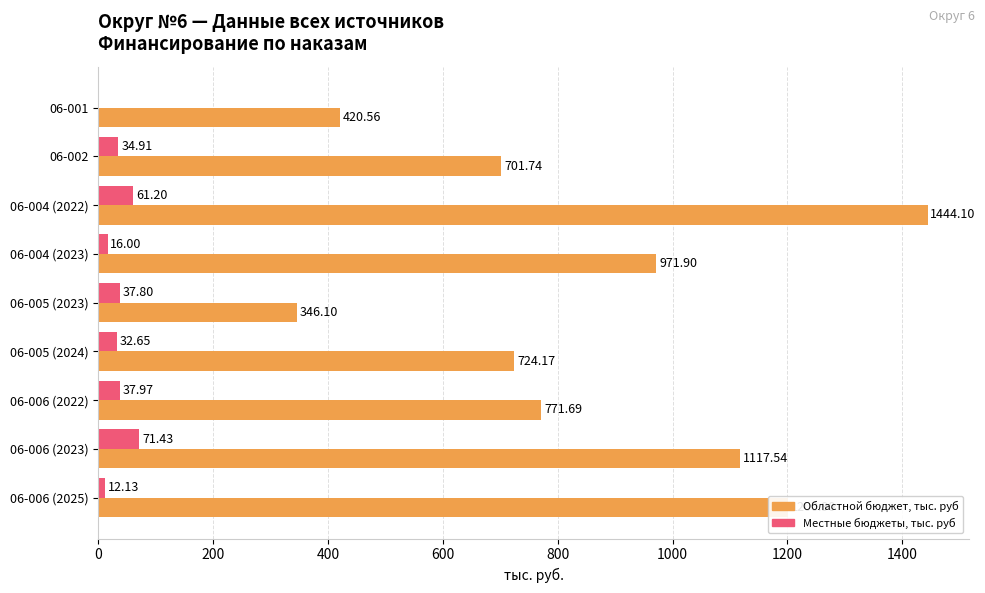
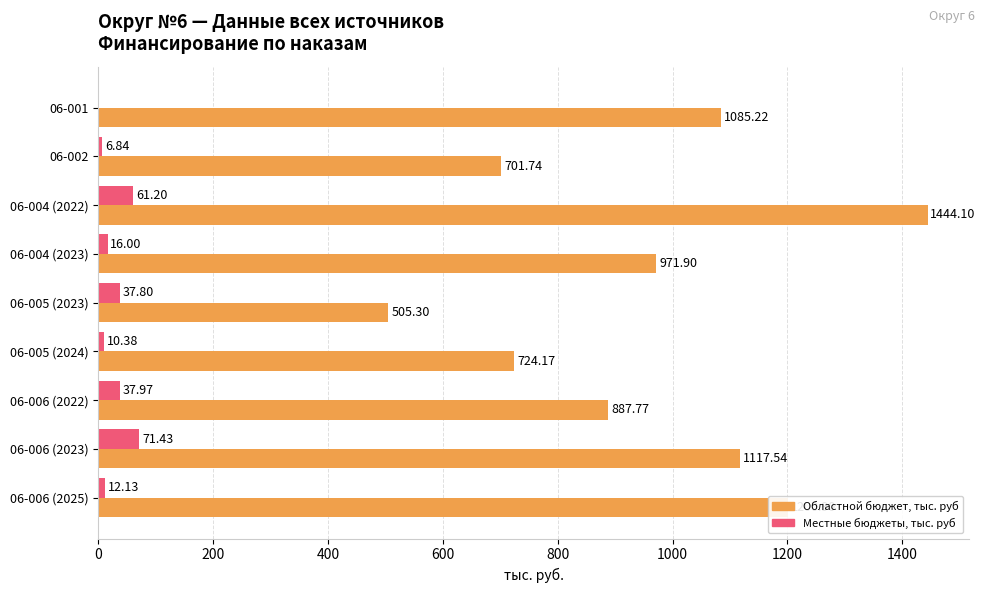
  {
    "Областной бюджет, тыс. руб": {
-     "06-001": 420.56,
+     "06-001": 1085.22,
      "06-002": 701.74,
      "06-004 (2022)": 1444.10,
      "06-004 (2023)": 971.90,
-     "06-005 (2023)": 346.10,
+     "06-005 (2023)": 505.30,
      "06-005 (2024)": 724.17,
-     "06-006 (2022)": 771.69,
+     "06-006 (2022)": 887.77,
      "06-006 (2023)": 1117.54
    },
    "Местные бюджеты, тыс. руб": {
-     "06-002": 34.91,
+     "06-002": 6.84,
      "06-004 (2022)": 61.20,
      "06-004 (2023)": 16.00,
      "06-005 (2023)": 37.80,
-     "06-005 (2024)": 32.65,
+     "06-005 (2024)": 10.38,
      "06-006 (2022)": 37.97,
      "06-006 (2023)": 71.43,
      "06-006 (2025)": 12.13
    }
  }
